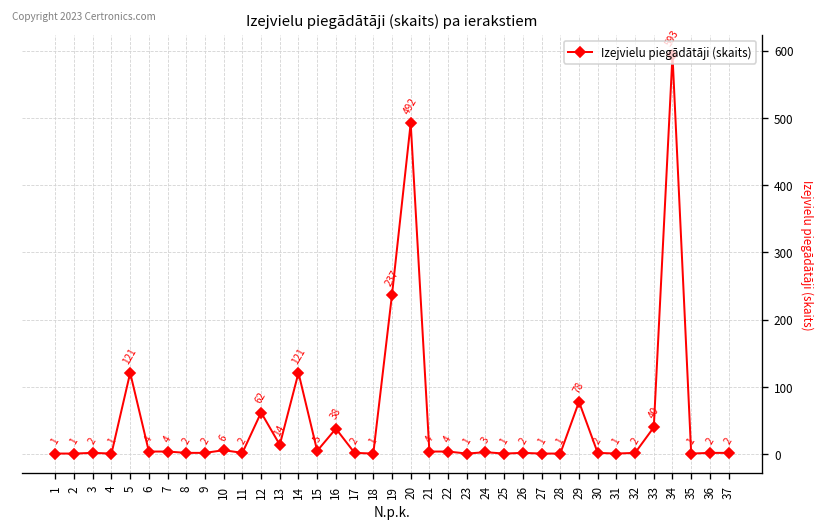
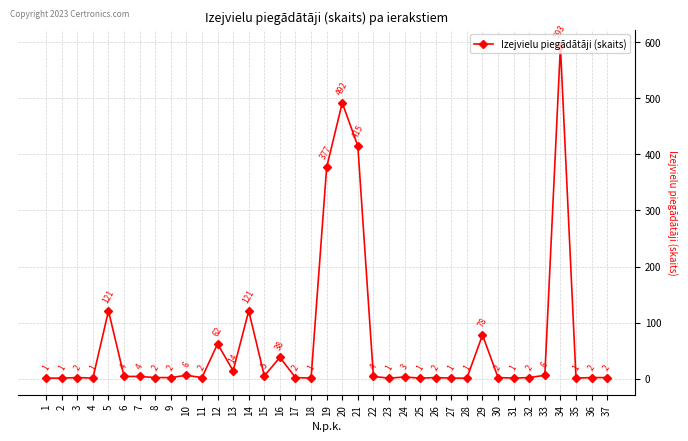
  {
    "1": 1,
    "2": 1,
    "3": 2,
    "4": 1,
    "5": 121,
    "6": 4,
    "7": 4,
    "8": 2,
    "9": 2,
    "10": 6,
    "11": 2,
    "12": 62,
    "13": 14,
    "14": 121,
    "15": 5,
    "16": 38,
    "17": 2,
    "18": 1,
-   "19": 237,
+   "19": 377,
    "20": 492,
-   "21": 4,
+   "21": 415,
    "22": 4,
    "23": 1,
    "24": 3,
    "25": 1,
    "26": 2,
    "27": 1,
    "28": 1,
    "29": 78,
    "30": 2,
    "31": 1,
    "32": 2,
-   "33": 40,
+   "33": 6,
    "35": 1,
    "36": 2,
    "37": 2
  }
